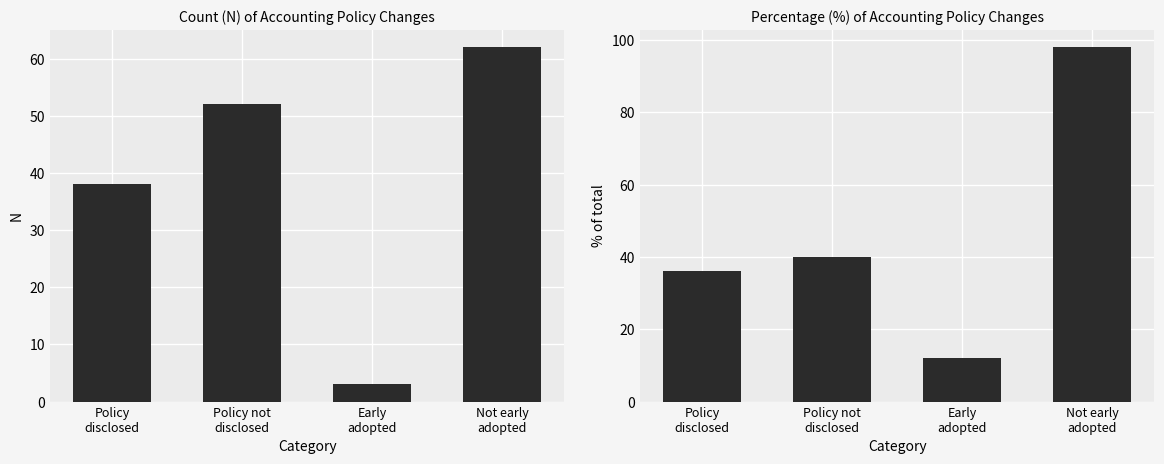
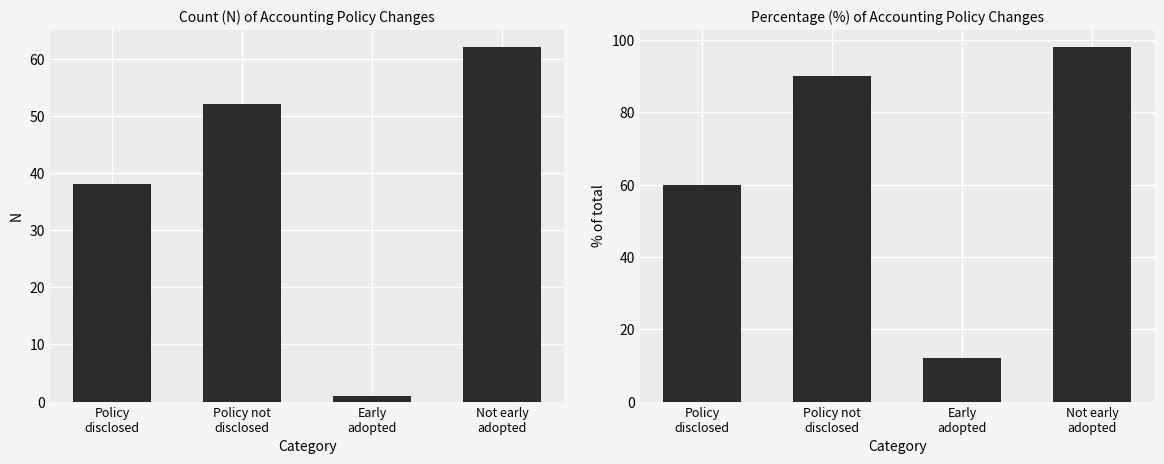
  {
    "Count (N) of Accounting Policy Changes": {
      "Policy disclosed": 38,
      "Policy not disclosed": 52,
-     "Early adopted": 3,
+     "Early adopted": 1,
      "Not early adopted": 62
    },
    "Percentage (%) of Accounting Policy Changes": {
-     "Policy disclosed": 36,
-     "Policy not disclosed": 40,
+     "Policy disclosed": 60,
+     "Policy not disclosed": 90,
      "Early adopted": 12,
      "Not early adopted": 98
    }
  }
